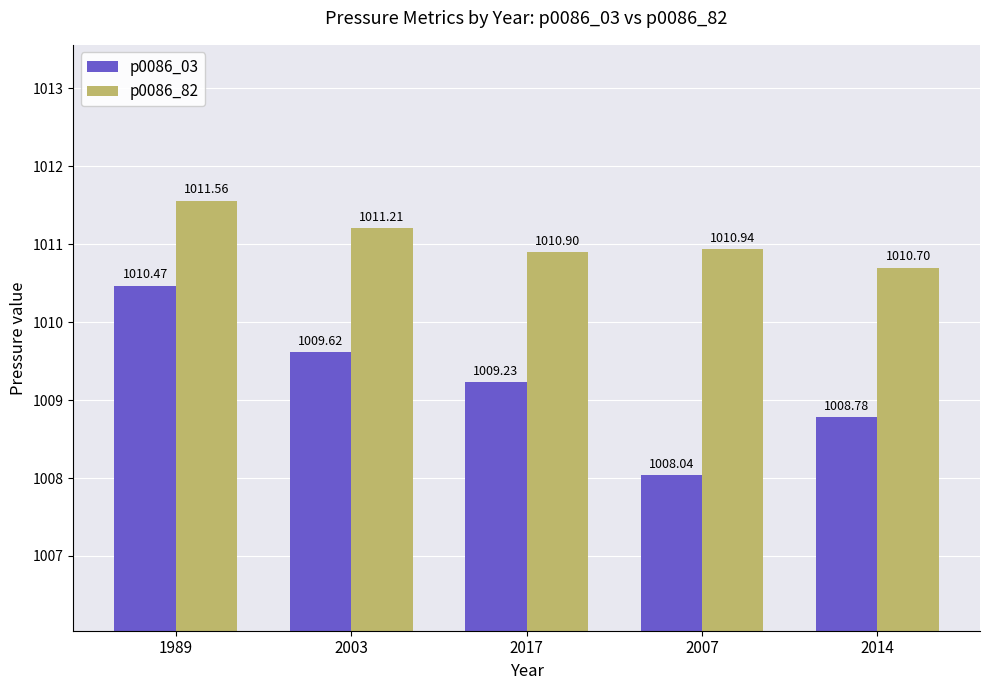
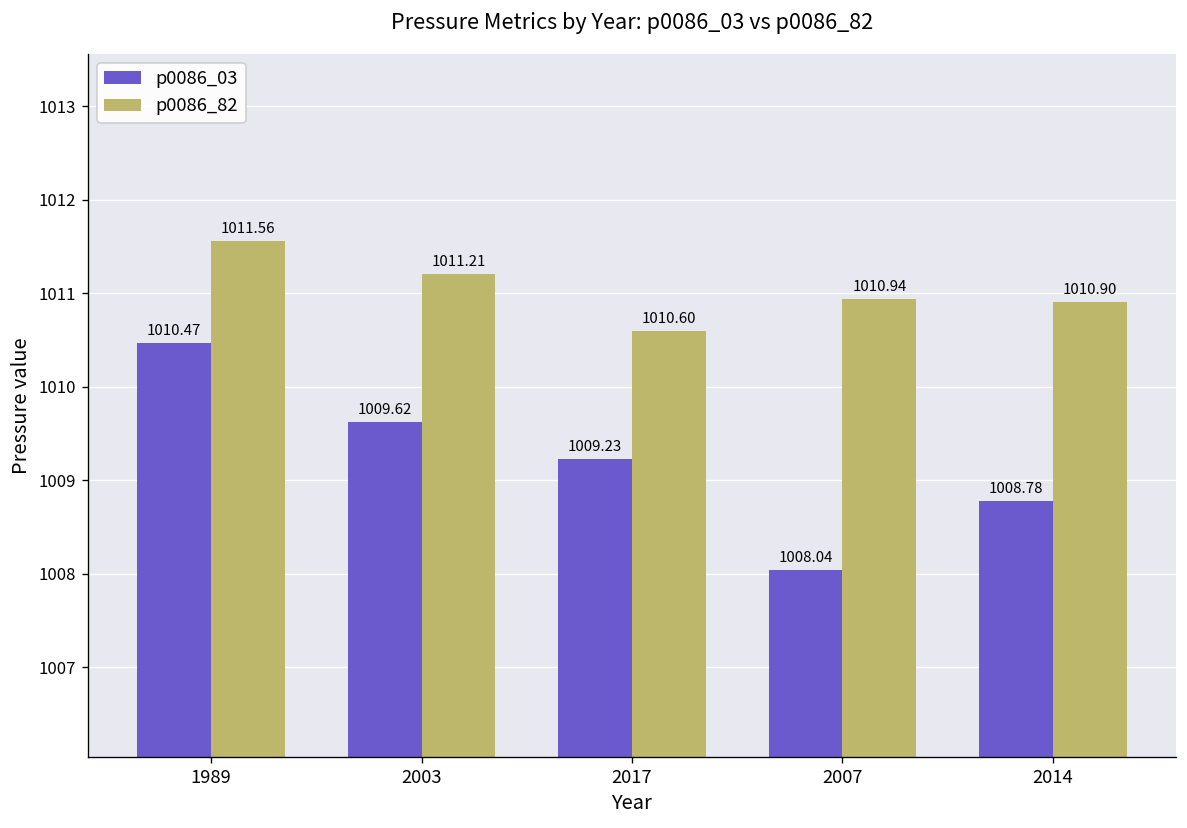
  {
    "p0086_03": {
      "1989": 1010.47,
      "2003": 1009.62,
      "2017": 1009.23,
      "2007": 1008.04,
      "2014": 1008.78
    },
    "p0086_82": {
      "1989": 1011.56,
      "2003": 1011.21,
-     "2017": 1010.90,
+     "2017": 1010.60,
      "2007": 1010.94,
-     "2014": 1010.70
+     "2014": 1010.90
    }
  }
